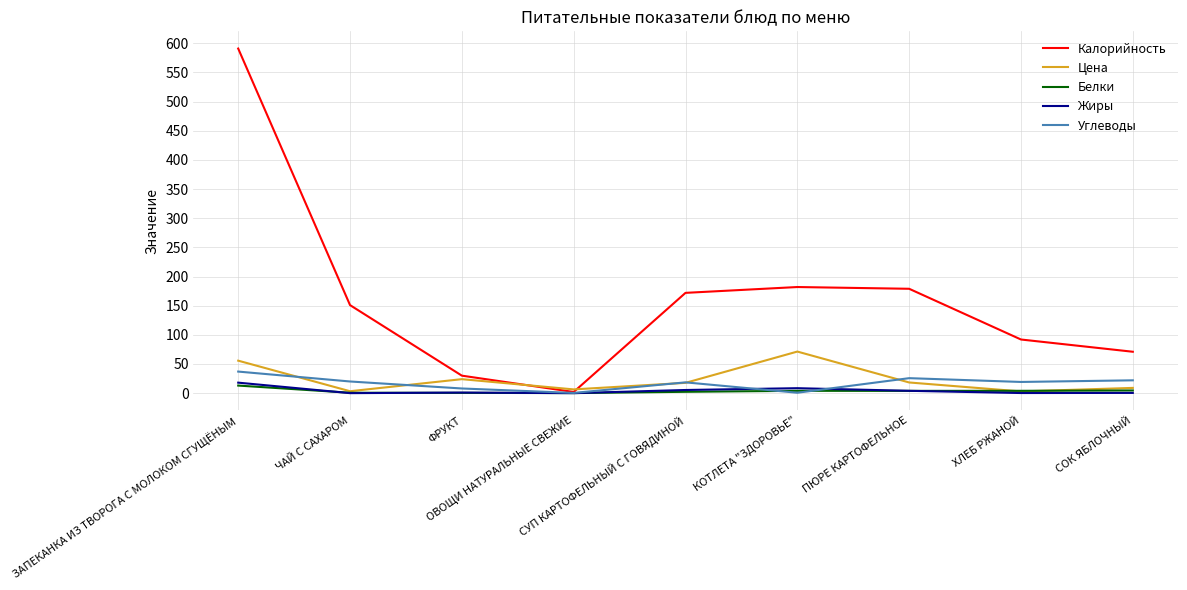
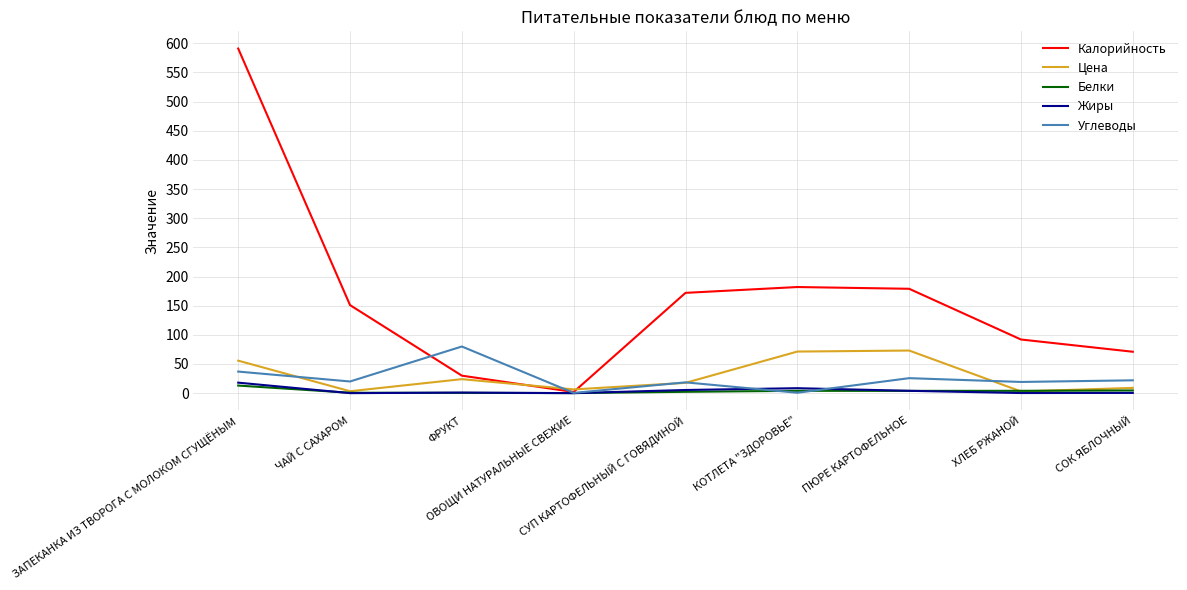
  {
    "Калорийность": {
      "ЗАПЕКАНКА ИЗ ТВОРОГА С МОЛОКОМ СГУЩЁНЫМ": 590,
      "ЧАЙ С САХАРОМ": 150,
      "ФРУКТ": 30,
      "СУП КАРТОФЕЛЬНЫЙ С ГОВЯДИНОЙ": 170,
      "КОТЛЕТА \"ЗДОРОВЬЕ\"": 180,
      "ПЮРЕ КАРТОФЕЛЬНОЕ": 180,
      "ХЛЕБ РЖАНОЙ": 90,
      "СОК ЯБЛОЧНЫЙ": 70
    },
    "Цена": {
      "ЗАПЕКАНКА ИЗ ТВОРОГА С МОЛОКОМ СГУЩЁНЫМ": 60,
      "ФРУКТ": 20,
      "ОВОЩИ НАТУРАЛЬНЫЕ СВЕЖИЕ": 10,
      "КОТЛЕТА \"ЗДОРОВЬЕ\"": 70,
-     "ПЮРЕ КАРТОФЕЛЬНОЕ": 20,
+     "ПЮРЕ КАРТОФЕЛЬНОЕ": 70,
      "СОК ЯБЛОЧНЫЙ": 10
    },
    "Белки": {
      "ЗАПЕКАНКА ИЗ ТВОРОГА С МОЛОКОМ СГУЩЁНЫМ": 10
    },
    "Жиры": {
      "ЗАПЕКАНКА ИЗ ТВОРОГА С МОЛОКОМ СГУЩЁНЫМ": 20,
      "КОТЛЕТА \"ЗДОРОВЬЕ\"": 10
    },
    "Углеводы": {
      "ЗАПЕКАНКА ИЗ ТВОРОГА С МОЛОКОМ СГУЩЁНЫМ": 40,
      "ЧАЙ С САХАРОМ": 20,
-     "ФРУКТ": 10,
+     "ФРУКТ": 80,
      "ПЮРЕ КАРТОФЕЛЬНОЕ": 30,
      "ХЛЕБ РЖАНОЙ": 20,
      "СОК ЯБЛОЧНЫЙ": 20
    }
  }
